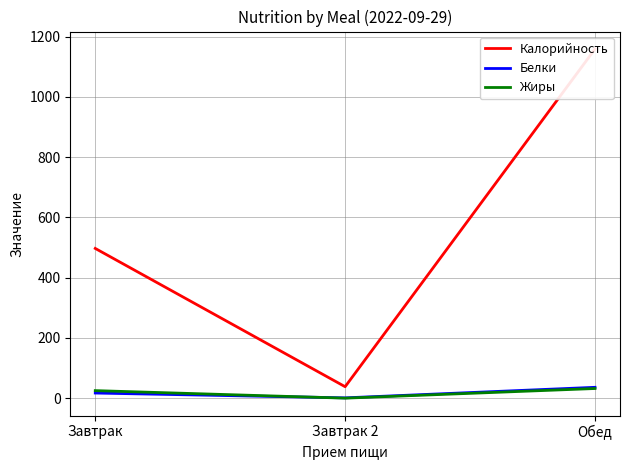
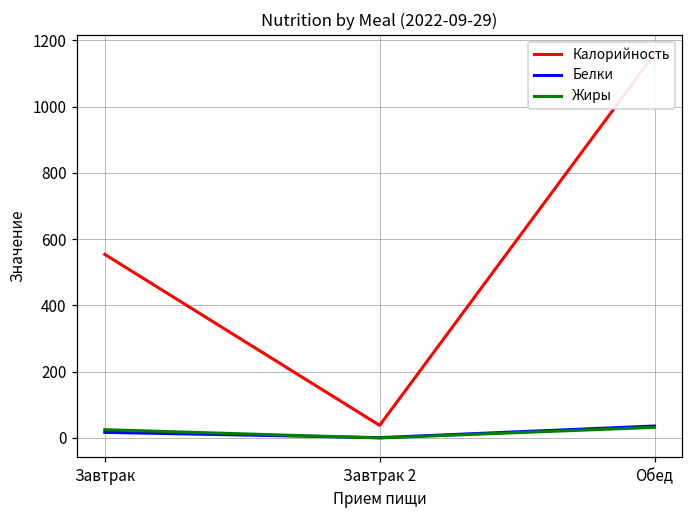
  {
    "Калорийность": {
-     "Завтрак": 500,
+     "Завтрак": 550,
      "Завтрак 2": 40
    }
  }
